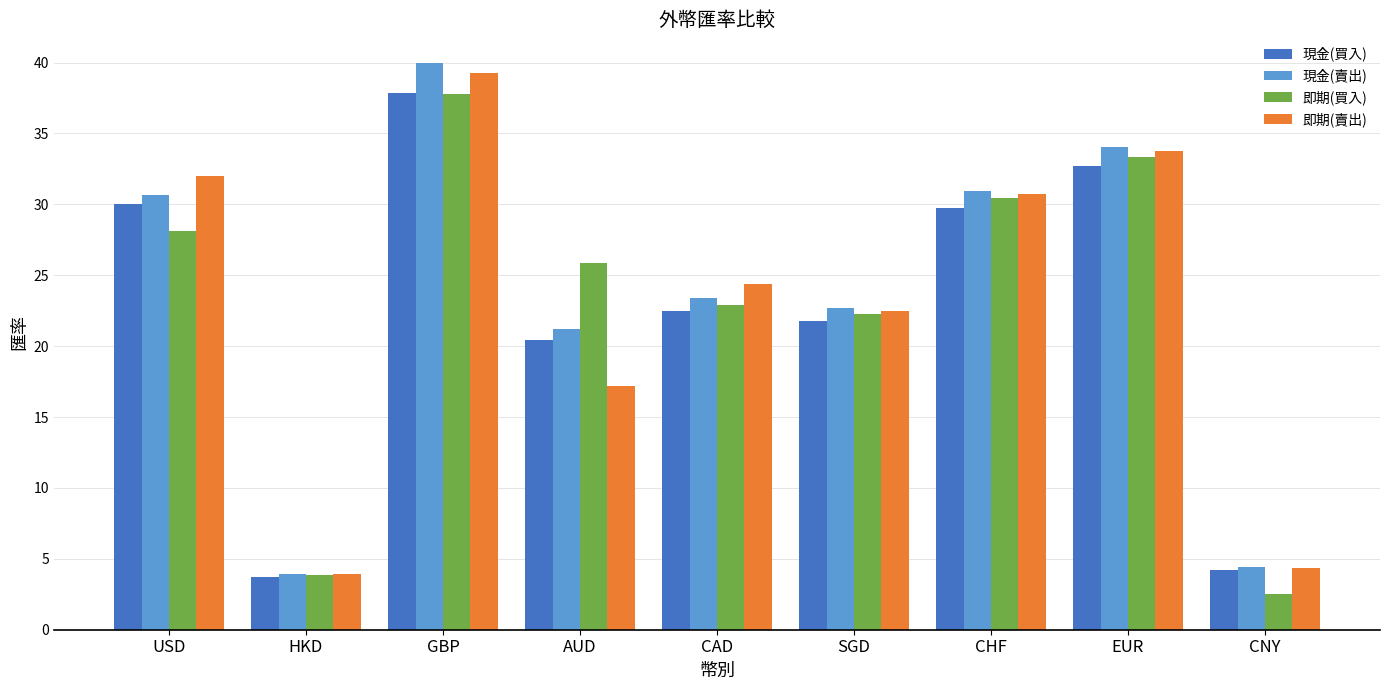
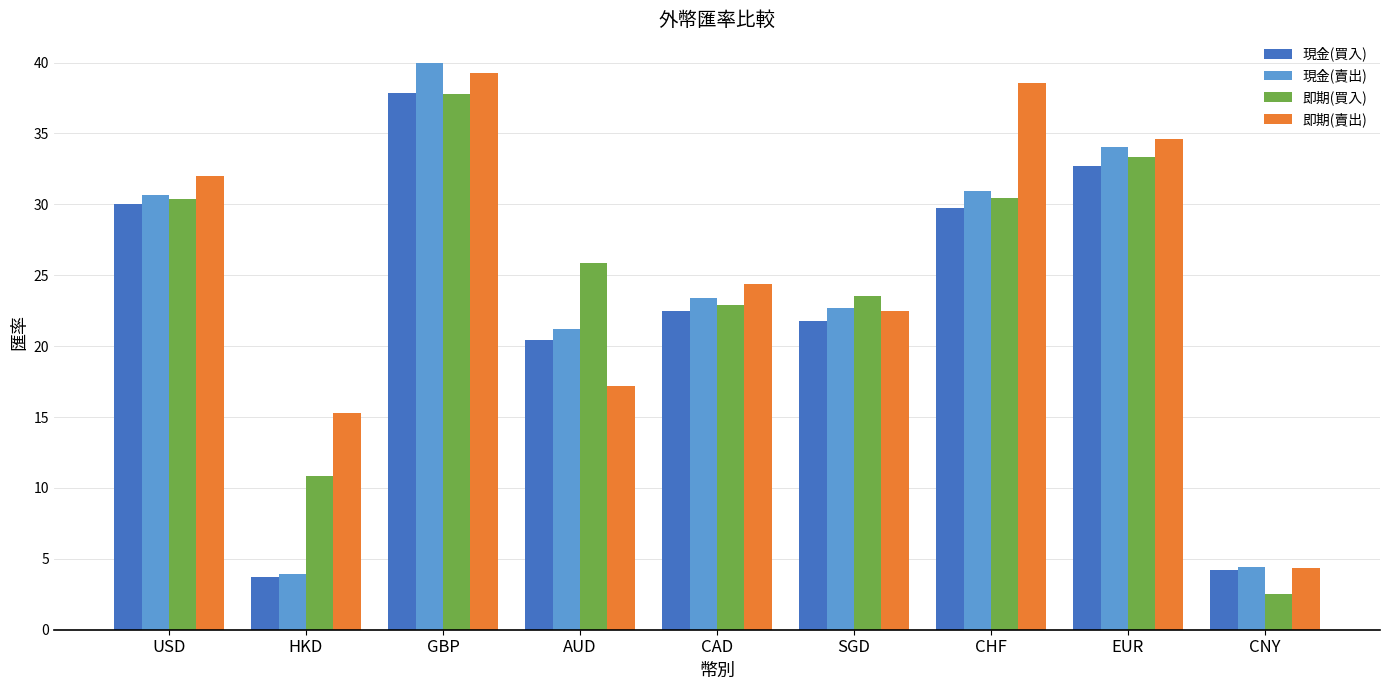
  {
    "即期(買入)": {
-     "USD": 28.2,
-     "HKD": 3.9,
+     "USD": 30.4,
+     "HKD": 10.9,
      "GBP": 37.8,
      "AUD": 25.9,
      "CAD": 22.9,
-     "SGD": 22.3,
+     "SGD": 23.5,
      "CHF": 30.4,
      "EUR": 33.4,
      "CNY": 2.5
    },
    "即期(賣出)": {
      "USD": 32.0,
-     "HKD": 3.9,
+     "HKD": 15.3,
      "GBP": 39.3,
      "AUD": 17.2,
      "CAD": 24.4,
      "SGD": 22.5,
-     "CHF": 30.7,
-     "EUR": 33.8,
+     "CHF": 38.5,
+     "EUR": 34.6,
      "CNY": 4.4
    }
  }
